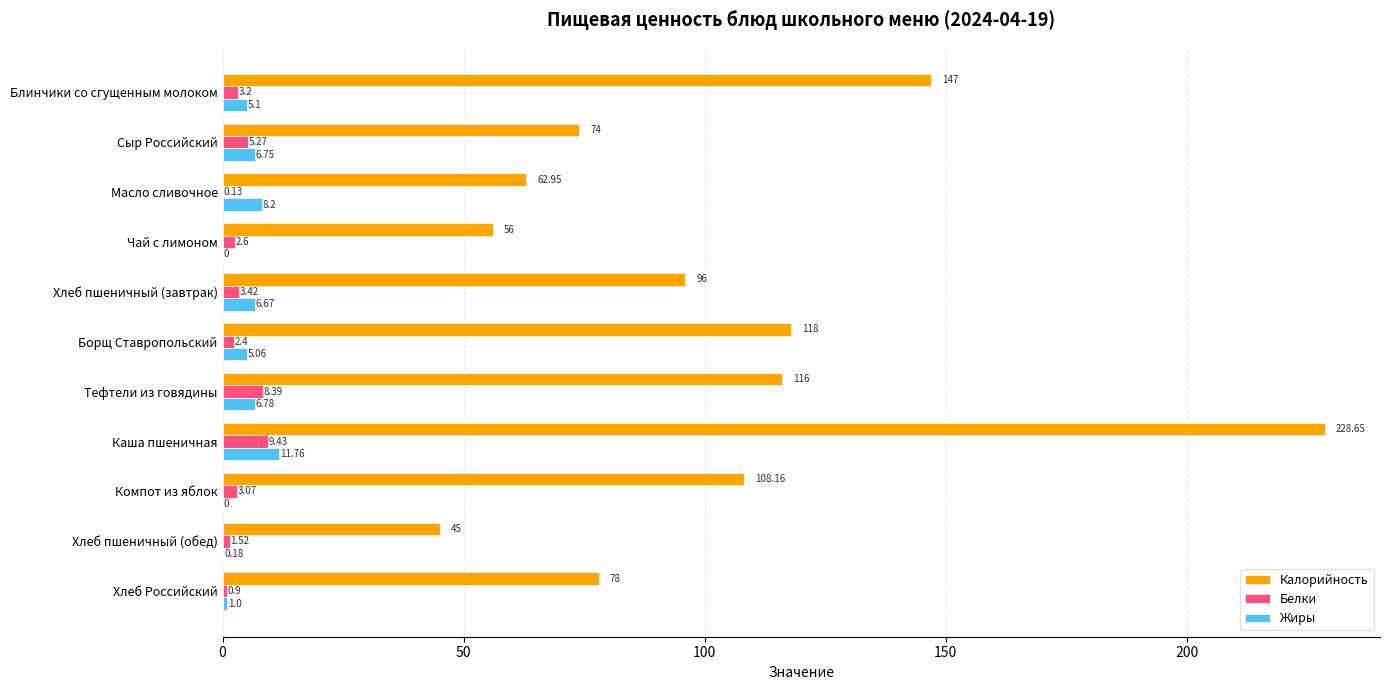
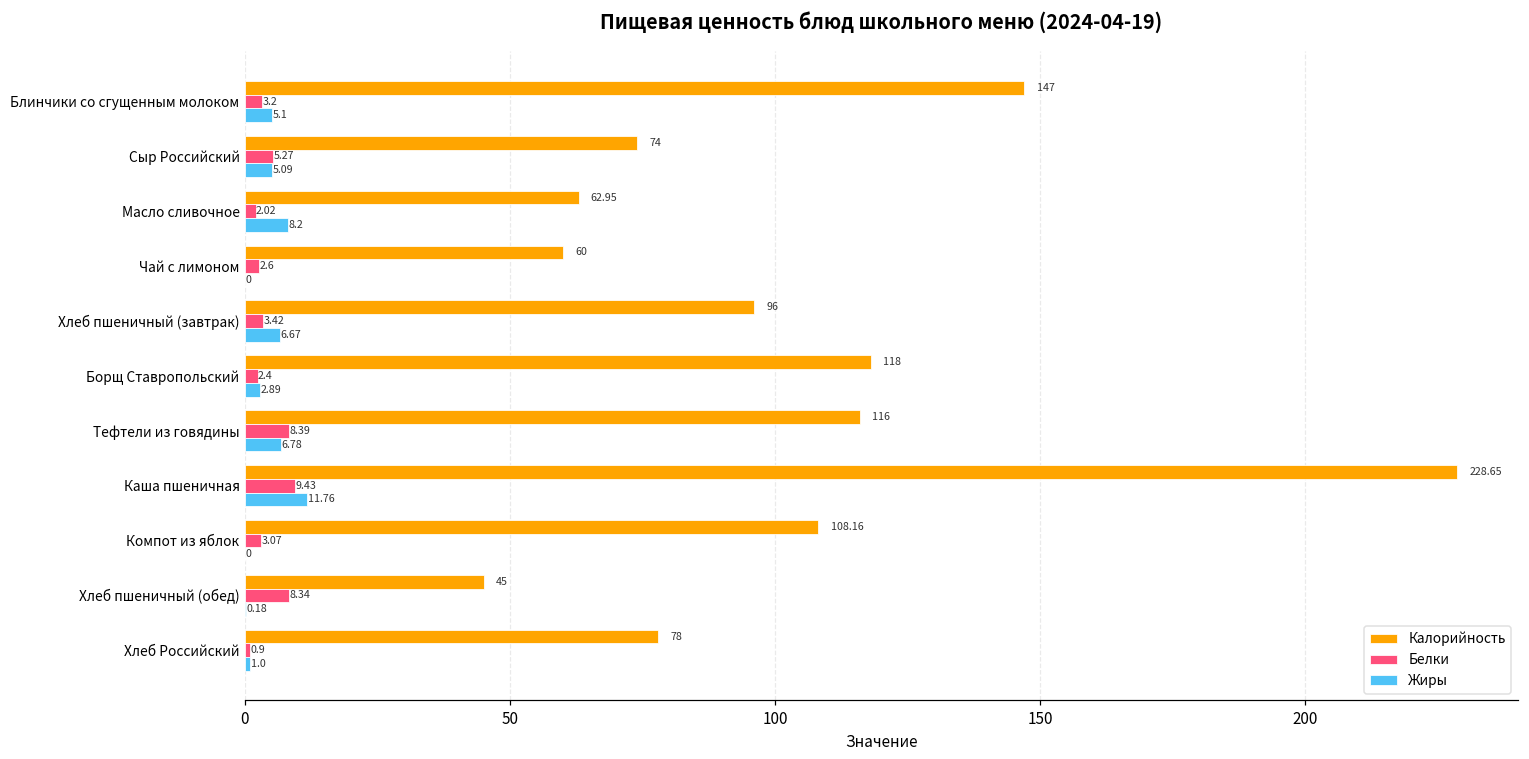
  {
    "Калорийность": {
      "Блинчики со сгущенным молоком": 147,
      "Сыр Российский": 74,
      "Масло сливочное": 62.95,
-     "Чай с лимоном": 56,
+     "Чай с лимоном": 60,
      "Хлеб пшеничный (завтрак)": 96,
      "Борщ Ставропольский": 118,
      "Тефтели из говядины": 116,
      "Каша пшеничная": 228.65,
      "Компот из яблок": 108.16,
      "Хлеб пшеничный (обед)": 45,
      "Хлеб Российский": 78
    },
    "Белки": {
      "Блинчики со сгущенным молоком": 3.2,
      "Сыр Российский": 5.27,
-     "Масло сливочное": 0.13,
+     "Масло сливочное": 2.02,
      "Чай с лимоном": 2.6,
      "Хлеб пшеничный (завтрак)": 3.42,
      "Борщ Ставропольский": 2.4,
      "Тефтели из говядины": 8.39,
      "Каша пшеничная": 9.43,
      "Компот из яблок": 3.07,
-     "Хлеб пшеничный (обед)": 1.52,
+     "Хлеб пшеничный (обед)": 8.34,
      "Хлеб Российский": 0.9
    },
    "Жиры": {
      "Блинчики со сгущенным молоком": 5.1,
-     "Сыр Российский": 6.75,
+     "Сыр Российский": 5.09,
      "Масло сливочное": 8.2,
      "Чай с лимоном": 0,
      "Хлеб пшеничный (завтрак)": 6.67,
-     "Борщ Ставропольский": 5.06,
+     "Борщ Ставропольский": 2.89,
      "Тефтели из говядины": 6.78,
      "Каша пшеничная": 11.76,
      "Компот из яблок": 0,
      "Хлеб пшеничный (обед)": 0.18,
      "Хлеб Российский": 1.0
    }
  }
